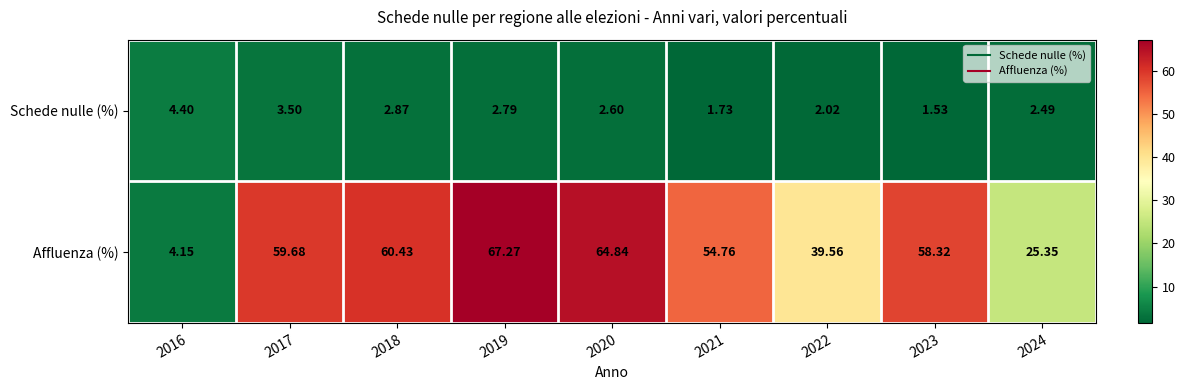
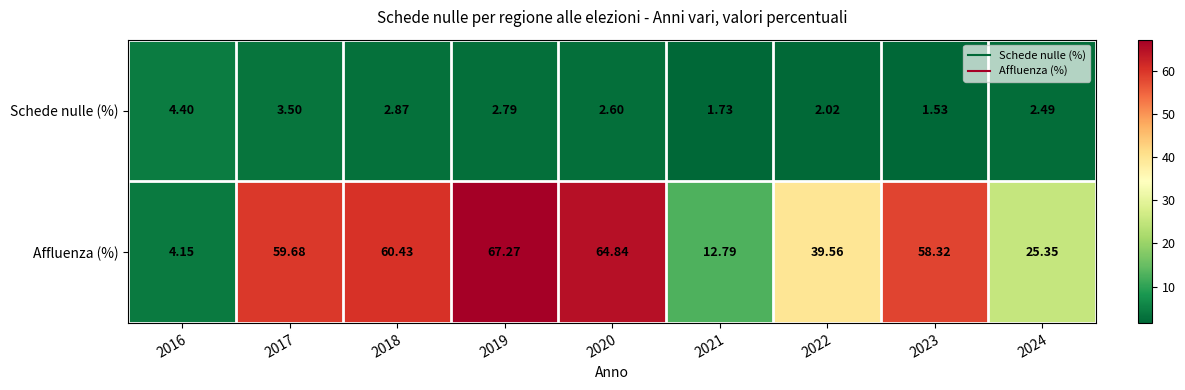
  {
    "Schede nulle (%)": {
      "2016": 4.40,
      "2017": 3.50,
      "2018": 2.87,
      "2019": 2.79,
      "2020": 2.60,
      "2021": 1.73,
      "2022": 2.02,
      "2023": 1.53,
      "2024": 2.49
    },
    "Affluenza (%)": {
      "2016": 4.15,
      "2017": 59.68,
      "2018": 60.43,
      "2019": 67.27,
      "2020": 64.84,
-     "2021": 54.76,
+     "2021": 12.79,
      "2022": 39.56,
      "2023": 58.32,
      "2024": 25.35
    }
  }
